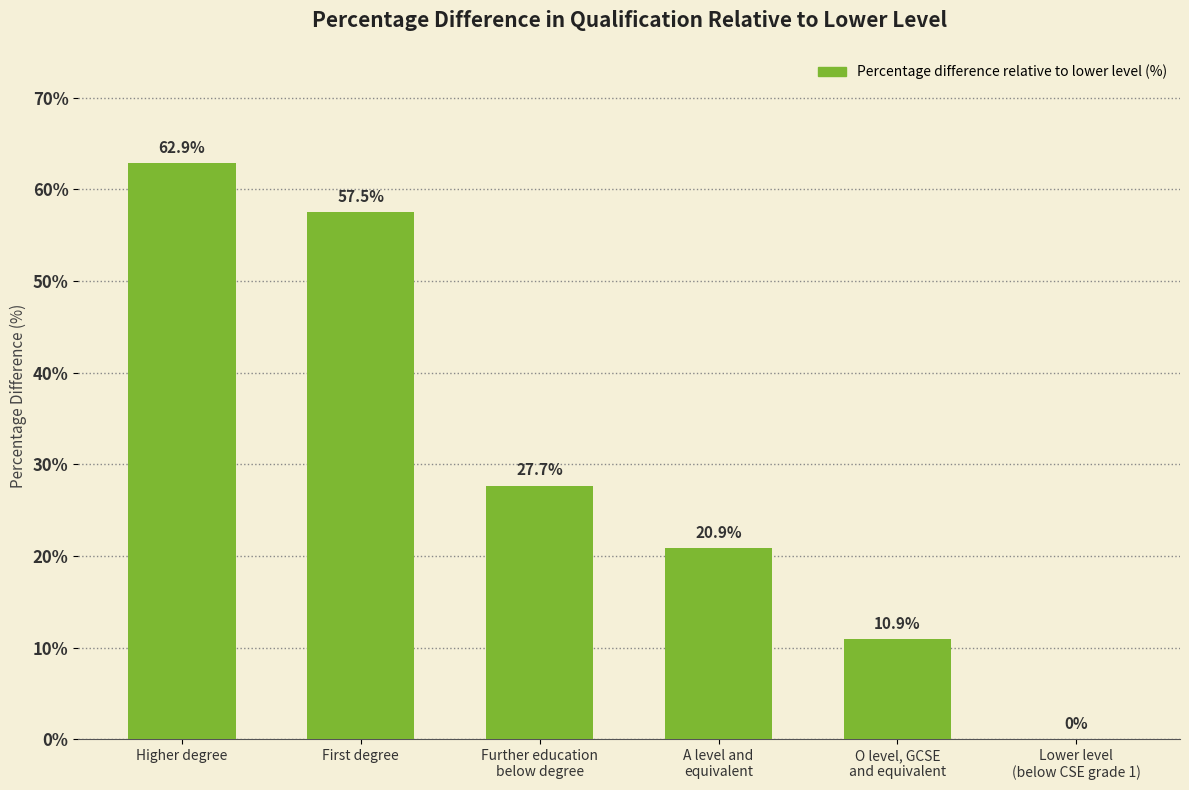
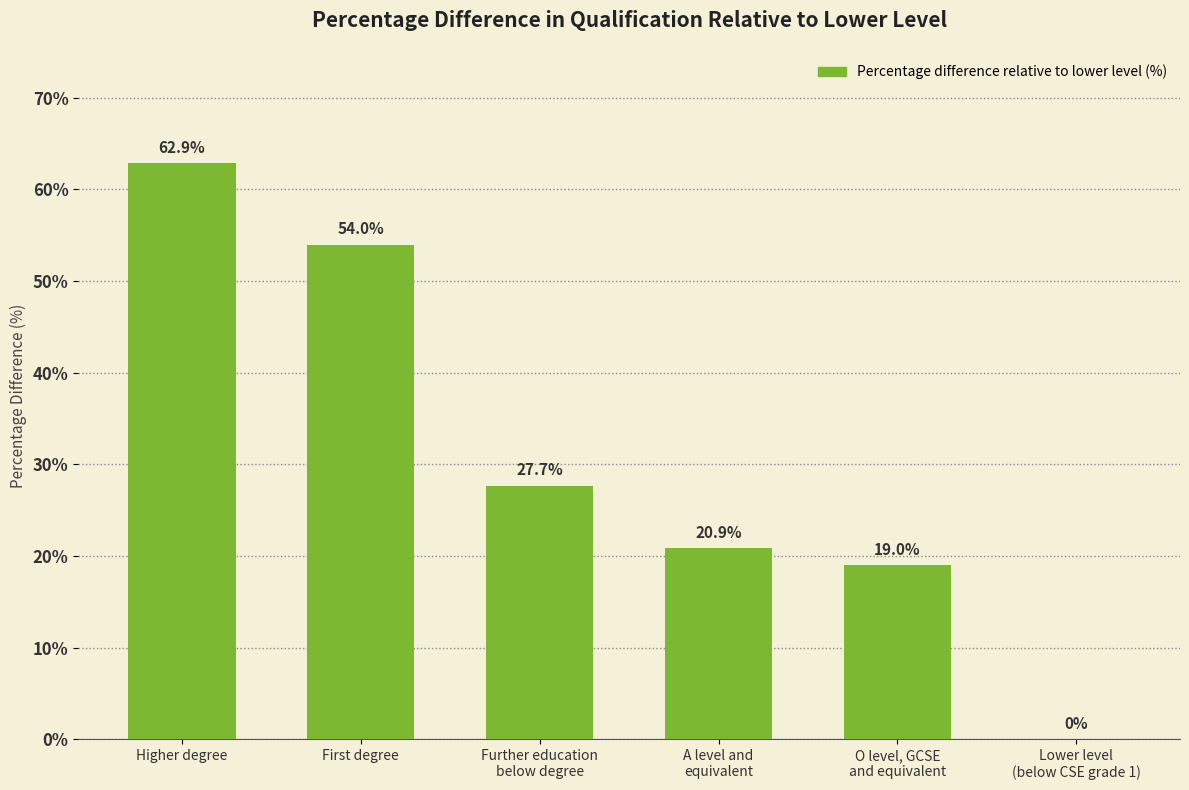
  {
    "Higher degree": "62.9%",
-   "First degree": "57.5%",
+   "First degree": "54.0%",
    "Further education below degree": "27.7%",
    "A level and equivalent": "20.9%",
-   "O level, GCSE and equivalent": "10.9%",
+   "O level, GCSE and equivalent": "19.0%",
    "Lower level (below CSE grade 1)": "0%"
  }
